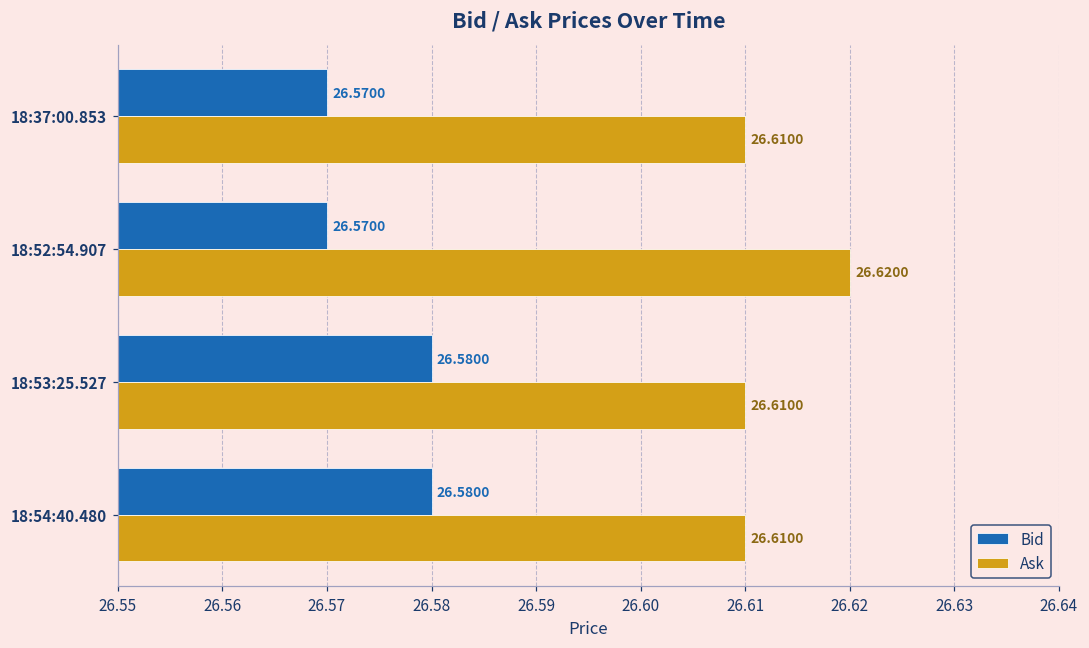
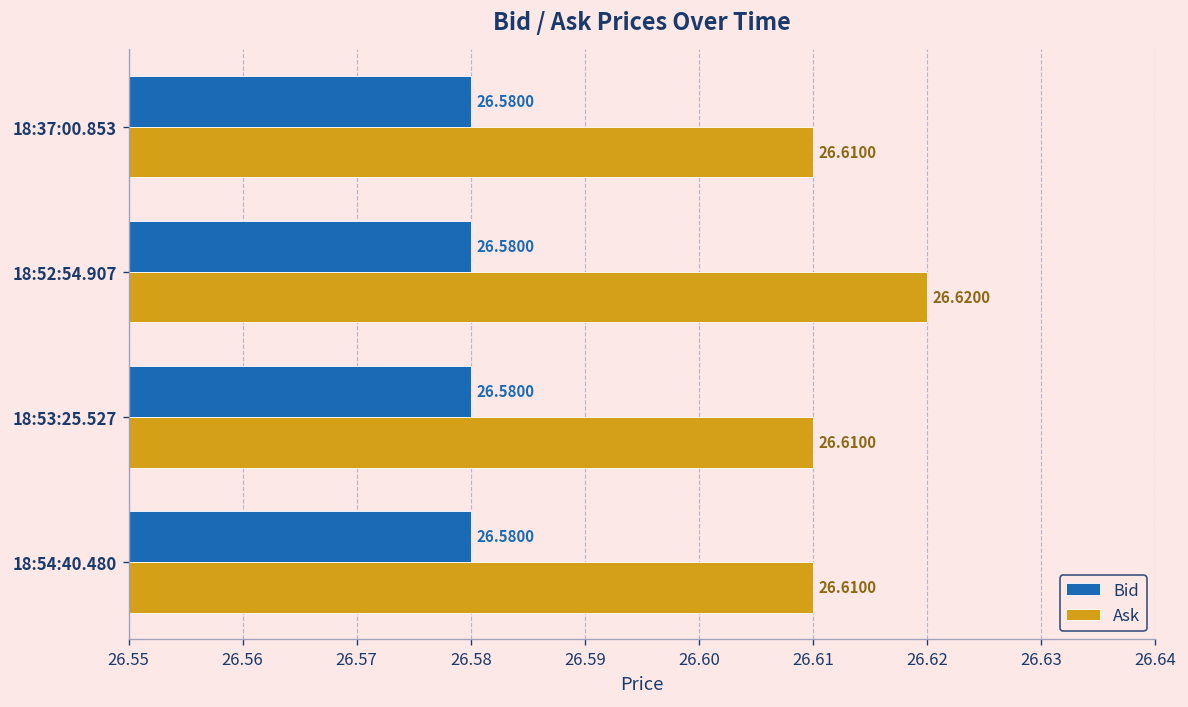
  {
    "Bid": {
-     "18:37:00.853": 26.5700,
-     "18:52:54.907": 26.5700,
+     "18:37:00.853": 26.5800,
+     "18:52:54.907": 26.5800,
      "18:53:25.527": 26.5800,
      "18:54:40.480": 26.5800
    },
    "Ask": {
      "18:37:00.853": 26.6100,
      "18:52:54.907": 26.6200,
      "18:53:25.527": 26.6100,
      "18:54:40.480": 26.6100
    }
  }
